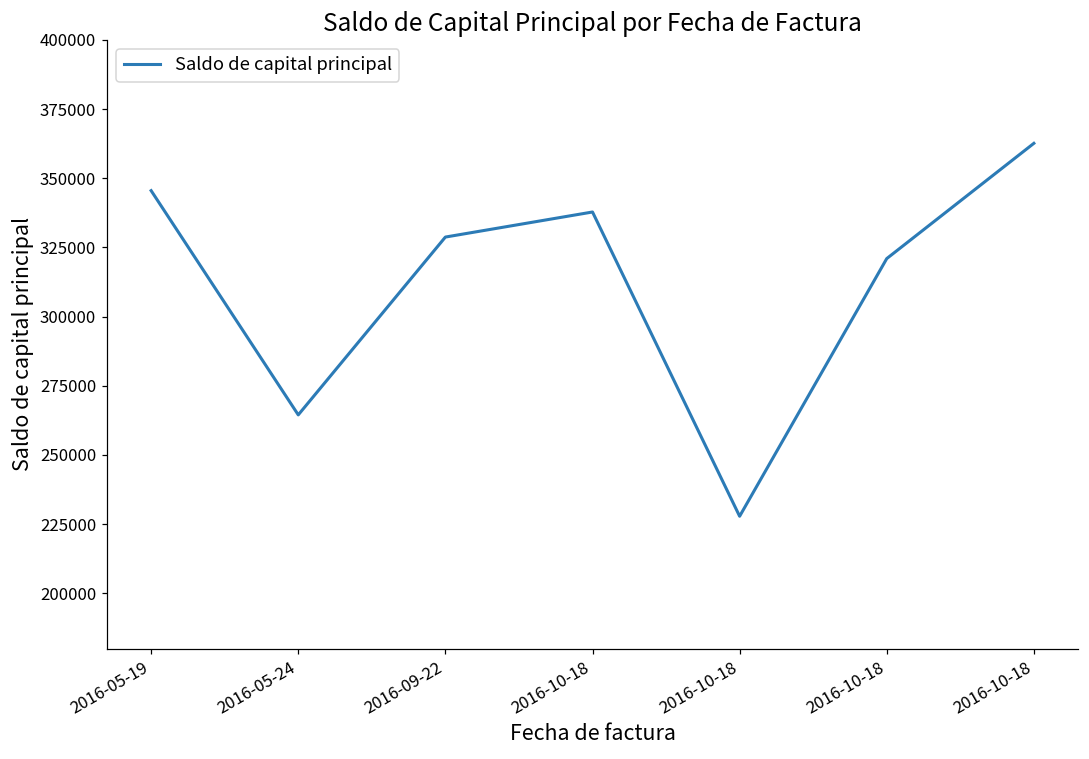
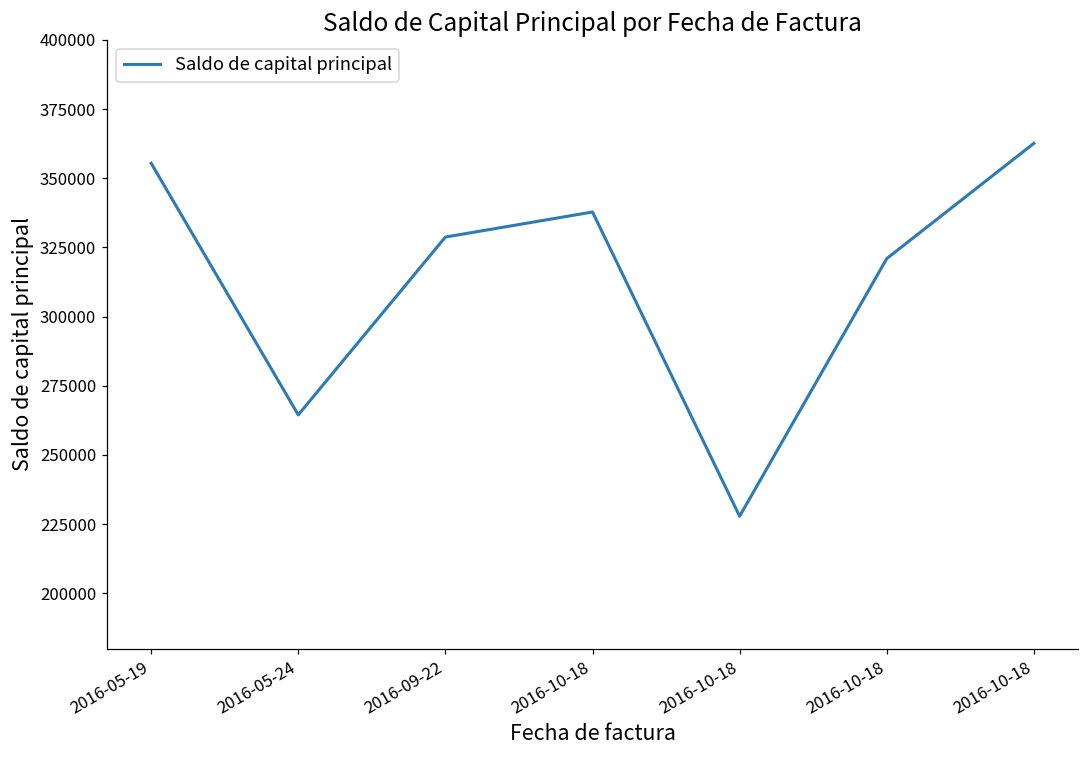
  {
-   "2016-05-19": 346000,
+   "2016-05-19": 355000,
    "2016-05-24": 264000,
    "2016-09-22": 329000
  }
